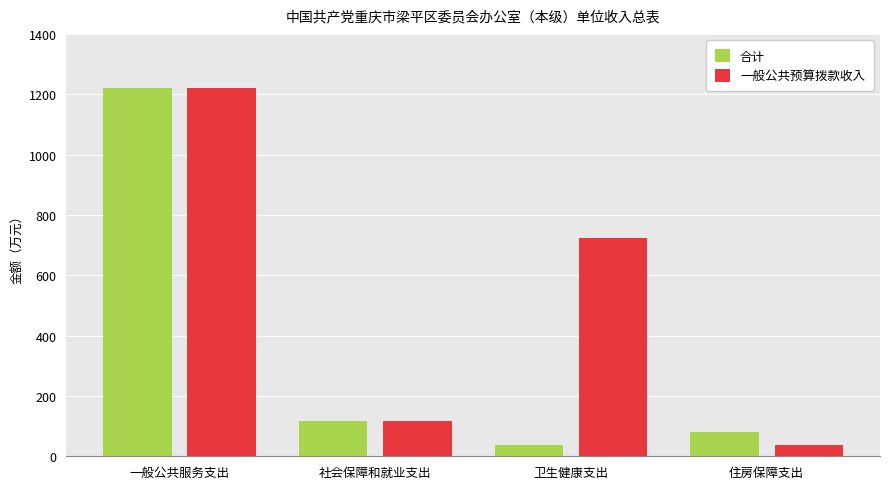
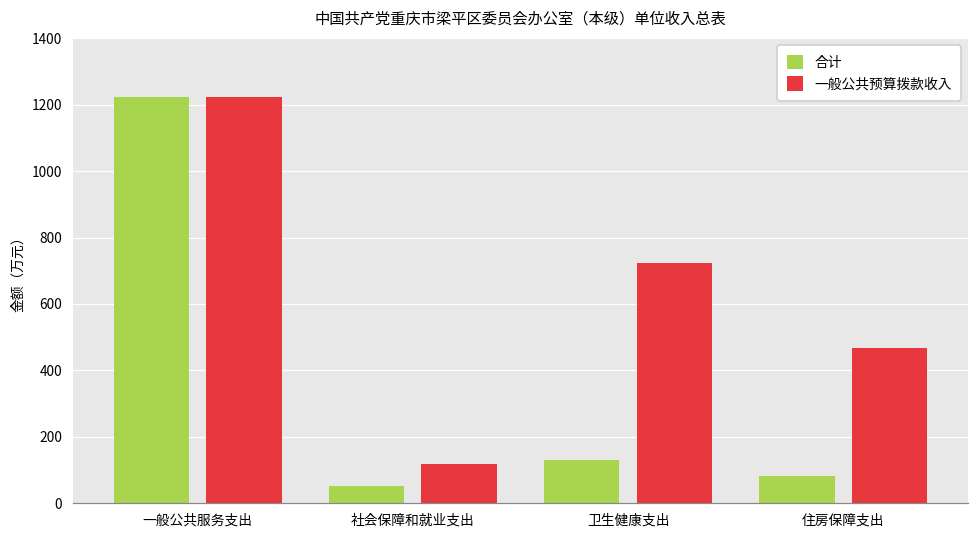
  {
    "合计": {
      "一般公共服务支出": 1220,
-     "社会保障和就业支出": 120,
-     "卫生健康支出": 40,
+     "社会保障和就业支出": 50,
+     "卫生健康支出": 130,
      "住房保障支出": 80
    },
    "一般公共预算拨款收入": {
      "一般公共服务支出": 1220,
      "社会保障和就业支出": 120,
      "卫生健康支出": 720,
-     "住房保障支出": 40
+     "住房保障支出": 470
    }
  }
